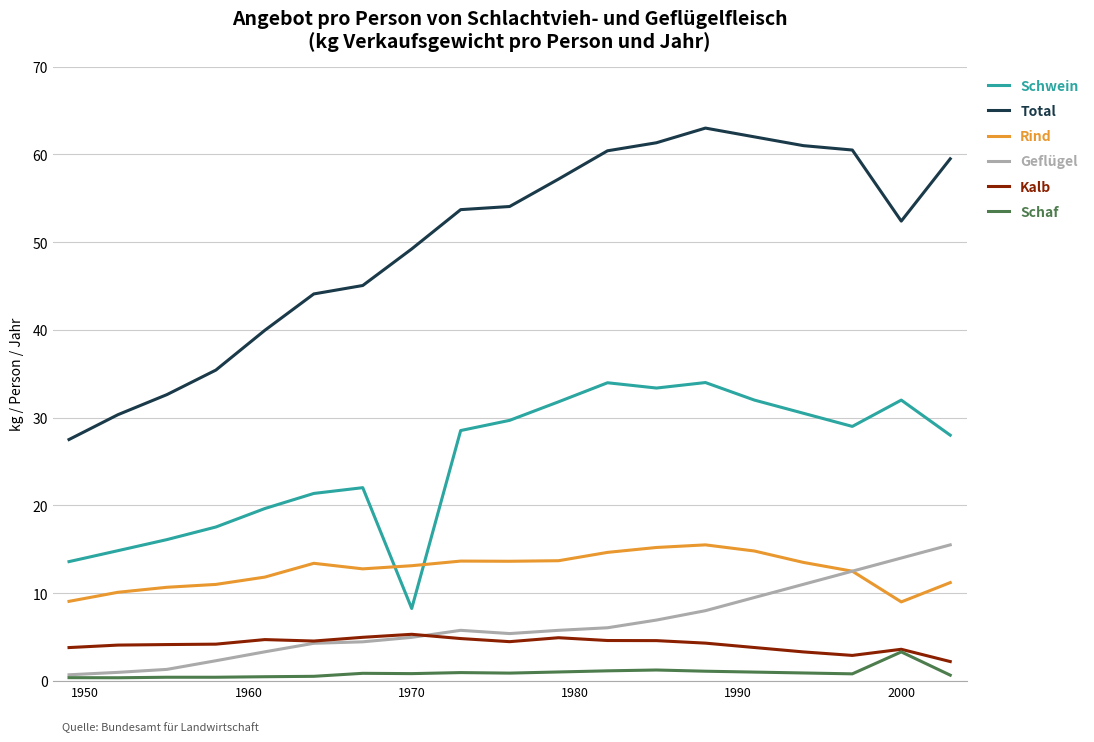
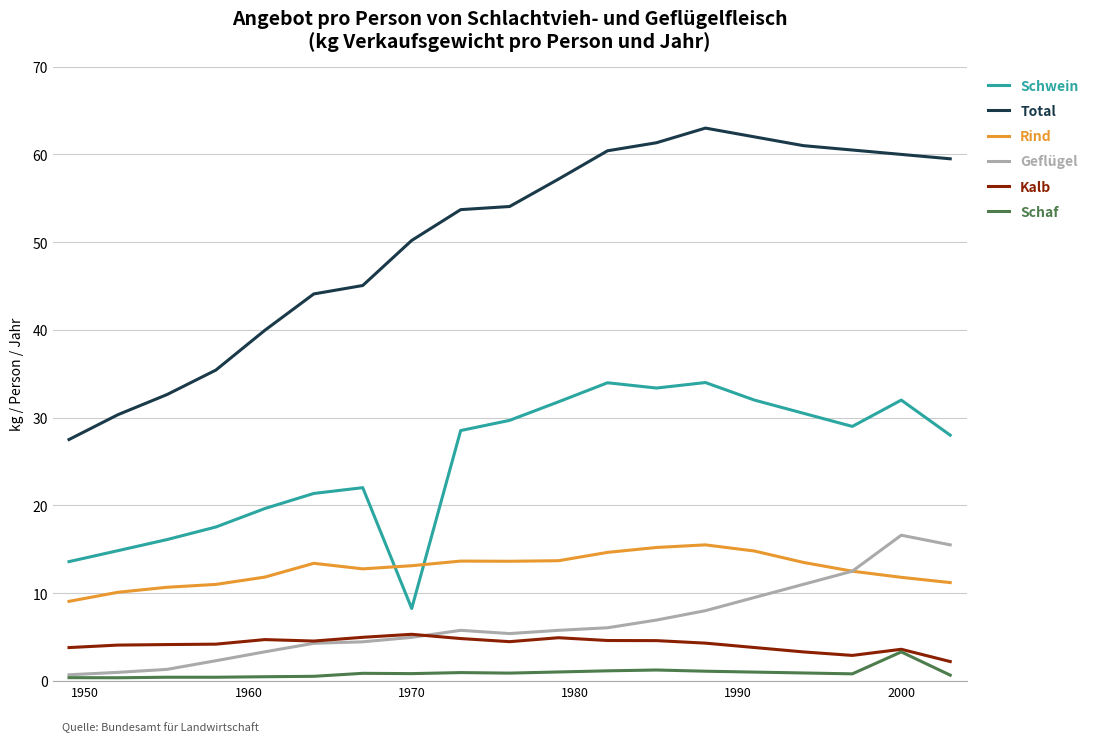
  {
    "Schwein": {
      "1970": 8,
      "2000": 32
    },
    "Total": {
-     "1970": 49,
-     "2000": 52
+     "1970": 50,
+     "2000": 60
    },
    "Rind": {
      "1970": 13,
-     "2000": 9
+     "2000": 12
    },
    "Geflügel": {
      "1970": 5,
-     "2000": 14
+     "2000": 17
    },
    "Kalb": {
      "1970": 5,
      "2000": 4
    },
    "Schaf": {
      "1970": 1,
      "2000": 3
    }
  }
